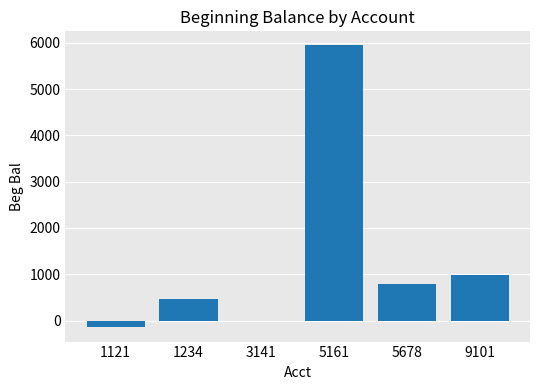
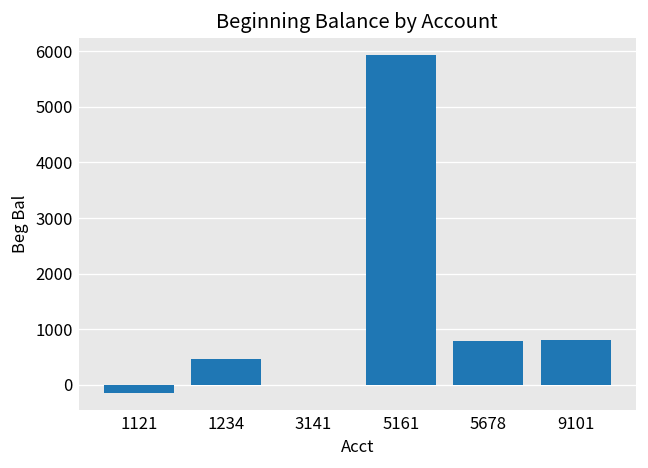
  {
    "1121": -200,
    "1234": 500,
    "3141": 0,
    "5161": 5900,
    "5678": 800,
-   "9101": 1000
+   "9101": 800
  }
